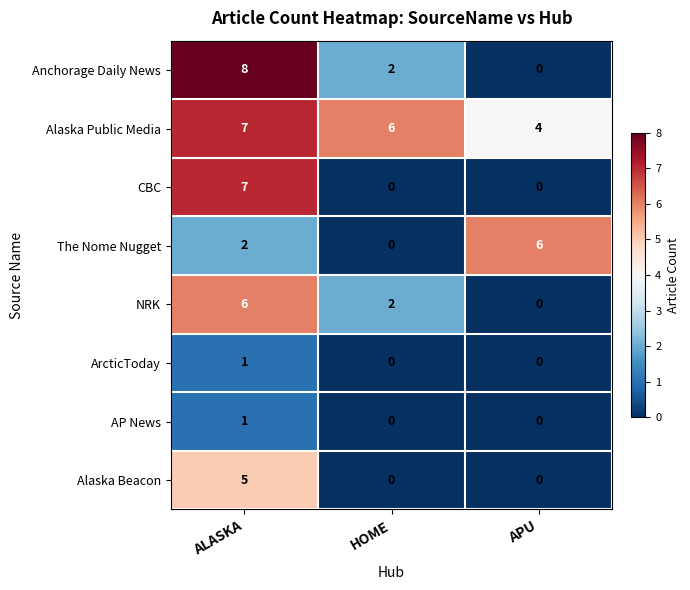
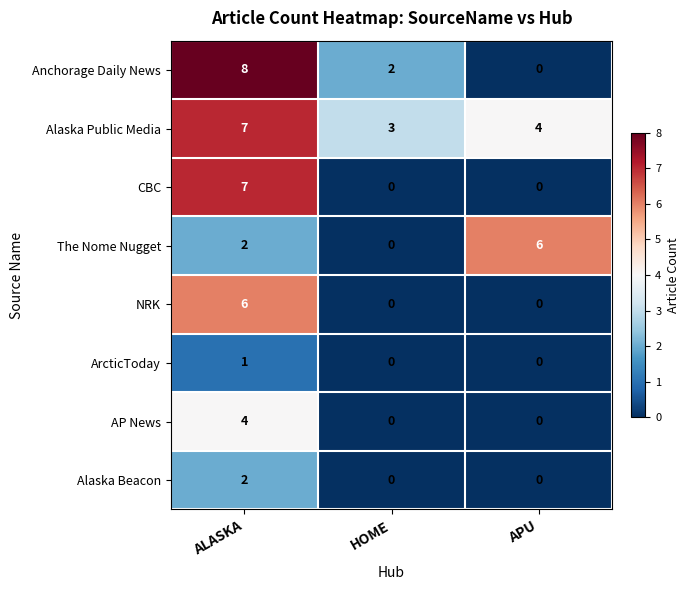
  {
    "Anchorage Daily News": {
      "ALASKA": 8,
      "HOME": 2,
      "APU": 0
    },
    "Alaska Public Media": {
      "ALASKA": 7,
-     "HOME": 6,
+     "HOME": 3,
      "APU": 4
    },
    "CBC": {
      "ALASKA": 7,
      "HOME": 0,
      "APU": 0
    },
    "The Nome Nugget": {
      "ALASKA": 2,
      "HOME": 0,
      "APU": 6
    },
    "NRK": {
      "ALASKA": 6,
-     "HOME": 2,
+     "HOME": 0,
      "APU": 0
    },
    "ArcticToday": {
      "ALASKA": 1,
      "HOME": 0,
      "APU": 0
    },
    "AP News": {
-     "ALASKA": 1,
+     "ALASKA": 4,
      "HOME": 0,
      "APU": 0
    },
    "Alaska Beacon": {
-     "ALASKA": 5,
+     "ALASKA": 2,
      "HOME": 0,
      "APU": 0
    }
  }
